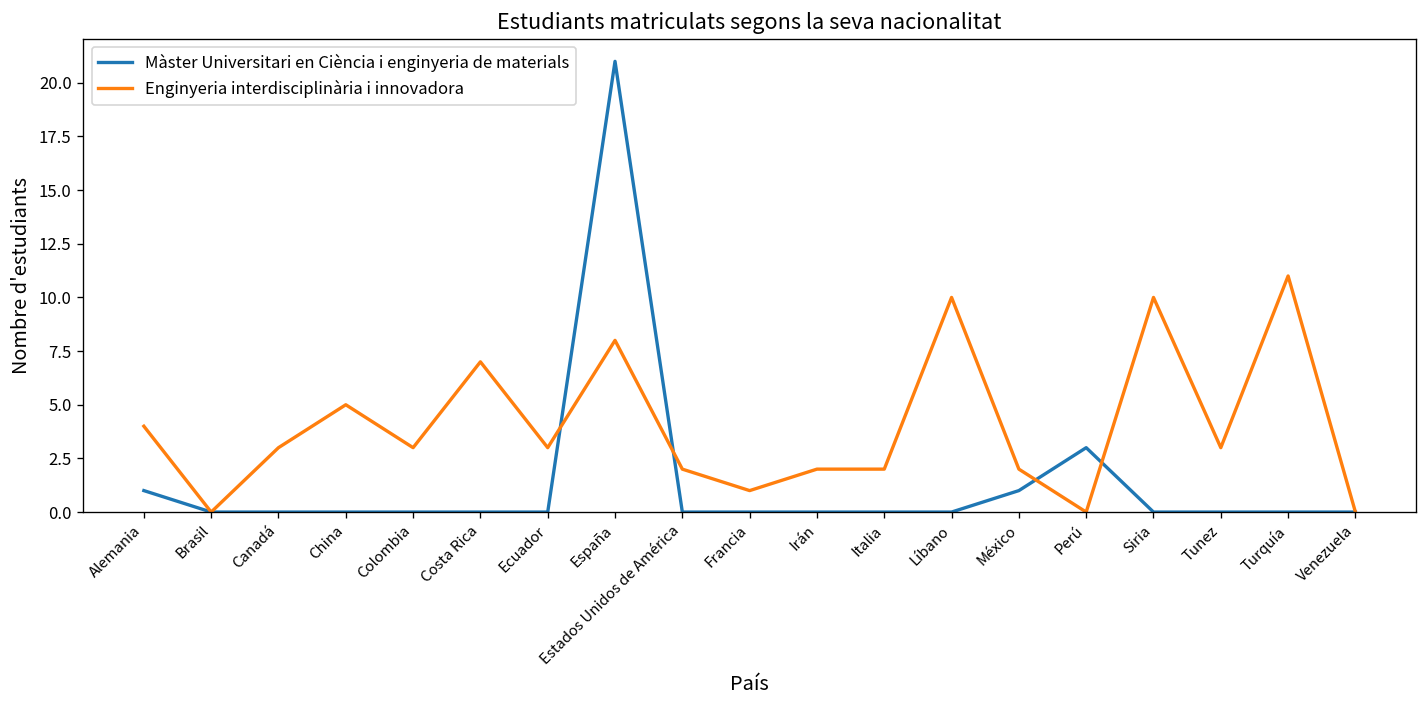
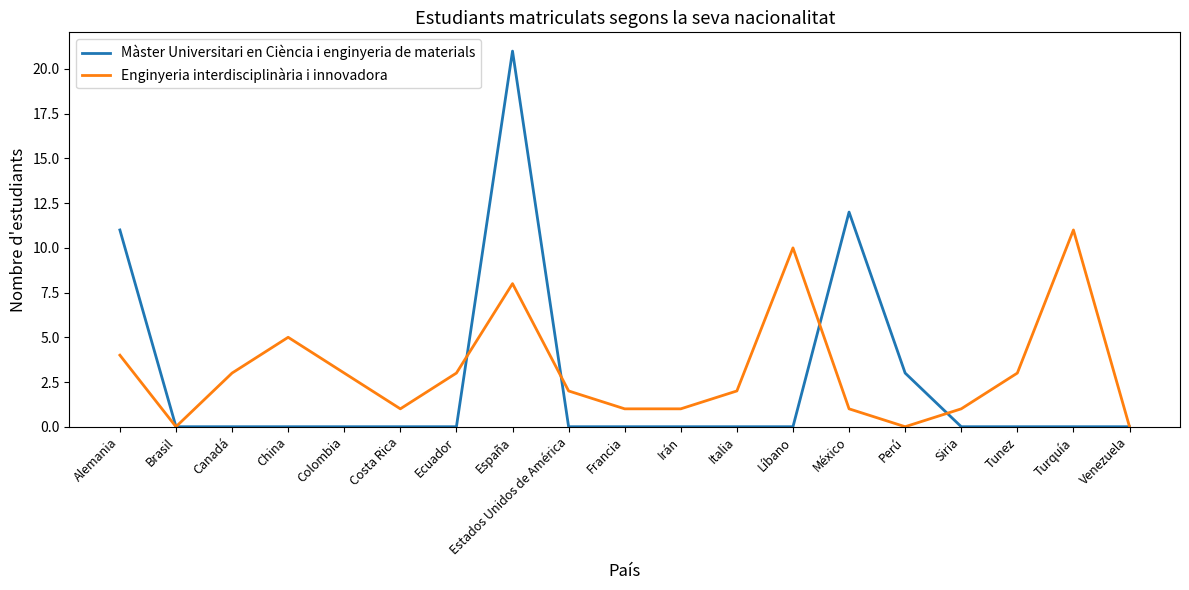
  {
    "Màster Universitari en Ciència i enginyeria de materials": {
-     "Alemania": 1,
+     "Alemania": 11,
      "Canadá": 0,
      "China": 0,
      "Colombia": 0,
      "Costa Rica": 0,
      "Ecuador": 0,
      "España": 21,
      "Estados Unidos de América": 0,
      "Francia": 0,
      "Irán": 0,
      "Italia": 0,
      "Líbano": 0,
-     "México": 1,
+     "México": 12,
      "Perú": 3,
      "Siria": 0,
      "Tunez": 0,
      "Turquía": 0
    },
    "Enginyeria interdisciplinària i innovadora": {
      "Alemania": 4,
      "Canadá": 3,
      "China": 5,
      "Colombia": 3,
-     "Costa Rica": 7,
+     "Costa Rica": 1,
      "Ecuador": 3,
      "España": 8,
      "Estados Unidos de América": 2,
      "Francia": 1,
-     "Irán": 2,
+     "Irán": 1,
      "Italia": 2,
      "Líbano": 10,
-     "México": 2,
+     "México": 1,
      "Perú": 0,
-     "Siria": 10,
+     "Siria": 1,
      "Tunez": 3,
      "Turquía": 11
    }
  }
